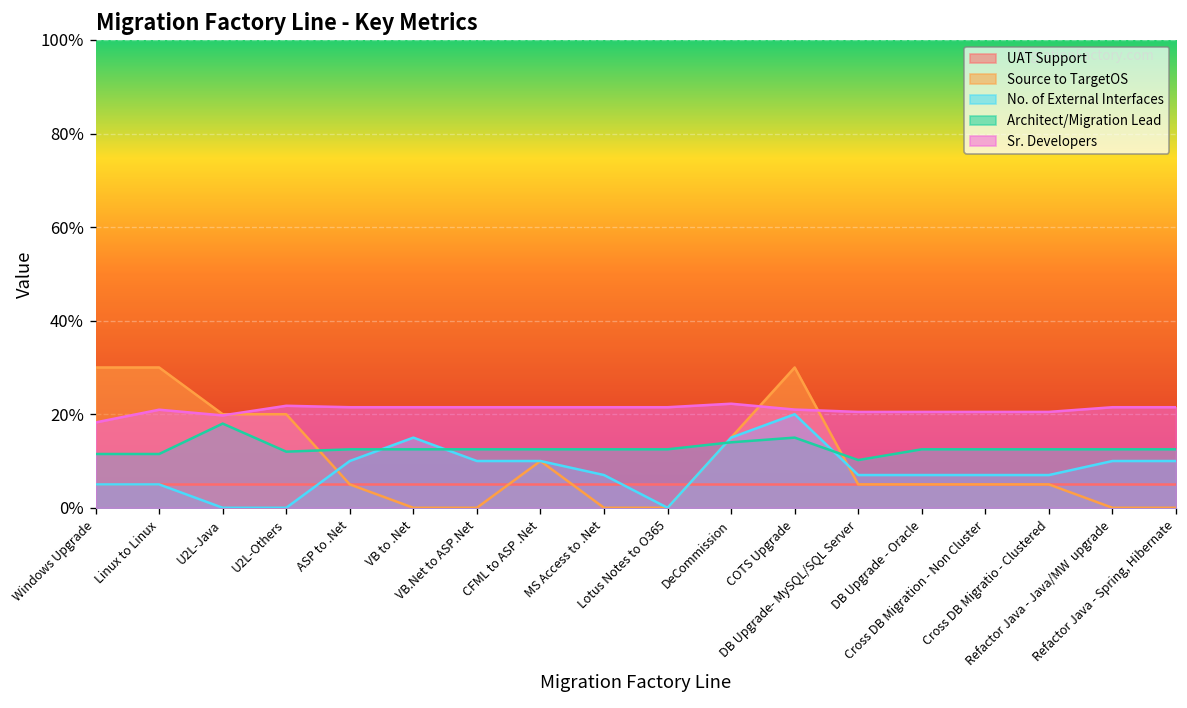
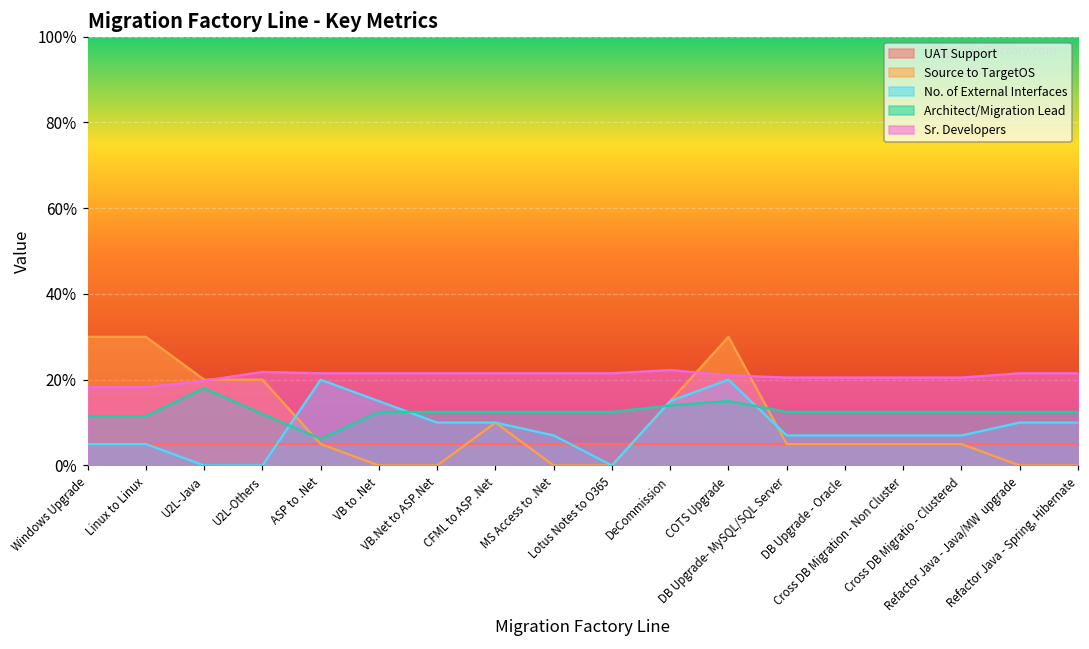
  {
    "No. of External Interfaces": {
      "U2L-Java": "0%",
      "U2L-Others": "0%",
-     "ASP to .Net": "10%",
+     "ASP to .Net": "20%",
      "VB to .Net": "15%",
      "VB.Net to ASP.Net": "10%",
      "MS Access to .Net": "7%",
      "COTS Upgrade": "20%",
      "DB Upgrade- MySQL/SQL Server": "7%",
      "DB Upgrade - Oracle": "7%",
      "Cross DB Migration - Non Cluster": "7%",
      "Cross DB Migratio - Clustered": "7%",
      "Refactor Java - Java/MW upgrade": "10%",
      "Refactor Java - Spring, Hibernate": "10%"
    },
    "Architect/Migration Lead": {
      "Windows Upgrade": "12%",
      "Linux to Linux": "12%",
      "U2L-Java": "18%",
      "U2L-Others": "12%",
-     "ASP to .Net": "13%",
+     "ASP to .Net": "6%",
      "VB to .Net": "13%",
      "VB.Net to ASP.Net": "13%",
      "CFML to ASP .Net": "13%",
      "MS Access to .Net": "13%",
      "Lotus Notes to O365": "13%",
      "DeCommission": "14%",
      "COTS Upgrade": "15%",
-     "DB Upgrade- MySQL/SQL Server": "10%",
+     "DB Upgrade- MySQL/SQL Server": "13%",
      "DB Upgrade - Oracle": "13%",
      "Cross DB Migration - Non Cluster": "13%",
      "Cross DB Migratio - Clustered": "13%",
      "Refactor Java - Java/MW upgrade": "13%",
      "Refactor Java - Spring, Hibernate": "13%"
    },
    "Sr. Developers": {
      "Windows Upgrade": "18%",
-     "Linux to Linux": "21%",
+     "Linux to Linux": "18%",
      "U2L-Others": "22%",
      "ASP to .Net": "22%",
      "VB to .Net": "22%",
      "VB.Net to ASP.Net": "22%",
      "CFML to ASP .Net": "22%",
      "MS Access to .Net": "22%",
      "Lotus Notes to O365": "22%",
      "DeCommission": "22%",
      "COTS Upgrade": "21%",
      "DB Upgrade- MySQL/SQL Server": "21%",
      "DB Upgrade - Oracle": "21%",
      "Cross DB Migration - Non Cluster": "21%",
      "Cross DB Migratio - Clustered": "21%",
      "Refactor Java - Java/MW upgrade": "22%",
      "Refactor Java - Spring, Hibernate": "22%"
    }
  }
